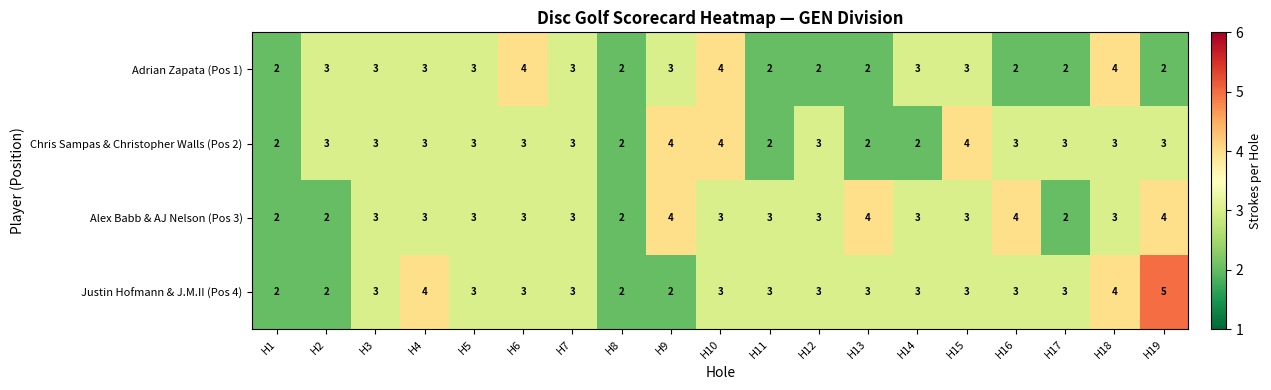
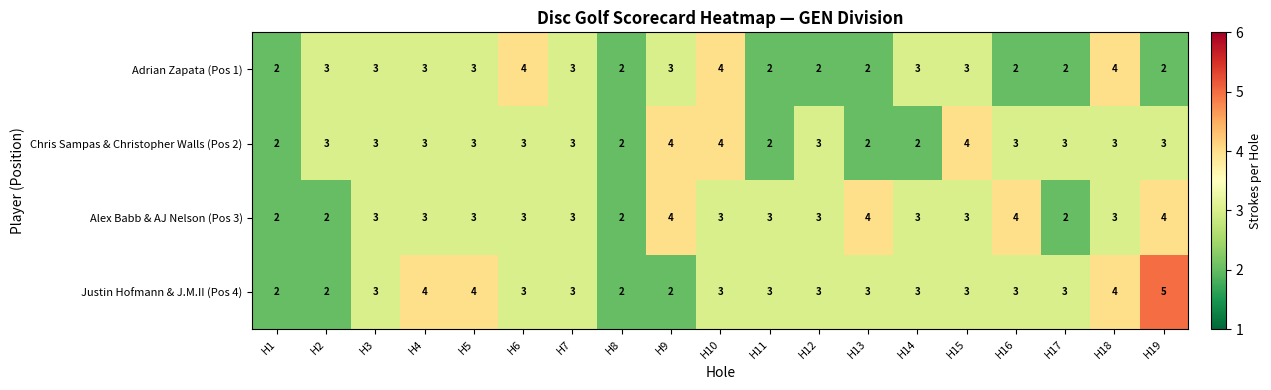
  {
    "Adrian Zapata (Pos 1)": {
      "H1": 2,
      "H2": 3,
      "H3": 3,
      "H4": 3,
      "H5": 3,
      "H6": 4,
      "H7": 3,
      "H8": 2,
      "H9": 3,
      "H10": 4,
      "H11": 2,
      "H12": 2,
      "H13": 2,
      "H14": 3,
      "H15": 3,
      "H16": 2,
      "H17": 2,
      "H18": 4,
      "H19": 2
    },
    "Chris Sampas & Christopher Walls (Pos 2)": {
      "H1": 2,
      "H2": 3,
      "H3": 3,
      "H4": 3,
      "H5": 3,
      "H6": 3,
      "H7": 3,
      "H8": 2,
      "H9": 4,
      "H10": 4,
      "H11": 2,
      "H12": 3,
      "H13": 2,
      "H14": 2,
      "H15": 4,
      "H16": 3,
      "H17": 3,
      "H18": 3,
      "H19": 3
    },
    "Alex Babb & AJ Nelson (Pos 3)": {
      "H1": 2,
      "H2": 2,
      "H3": 3,
      "H4": 3,
      "H5": 3,
      "H6": 3,
      "H7": 3,
      "H8": 2,
      "H9": 4,
      "H10": 3,
      "H11": 3,
      "H12": 3,
      "H13": 4,
      "H14": 3,
      "H15": 3,
      "H16": 4,
      "H17": 2,
      "H18": 3,
      "H19": 4
    },
    "Justin Hofmann & J.M.II (Pos 4)": {
      "H1": 2,
      "H2": 2,
      "H3": 3,
      "H4": 4,
-     "H5": 3,
+     "H5": 4,
      "H6": 3,
      "H7": 3,
      "H8": 2,
      "H9": 2,
      "H10": 3,
      "H11": 3,
      "H12": 3,
      "H13": 3,
      "H14": 3,
      "H15": 3,
      "H16": 3,
      "H17": 3,
      "H18": 4,
      "H19": 5
    }
  }
